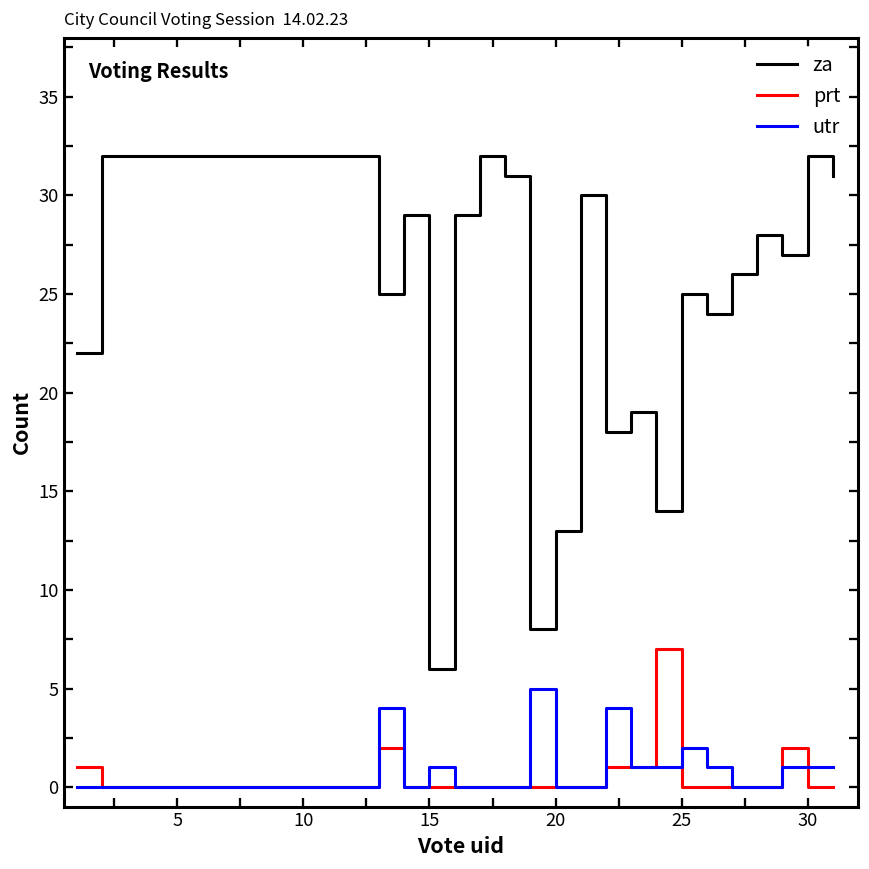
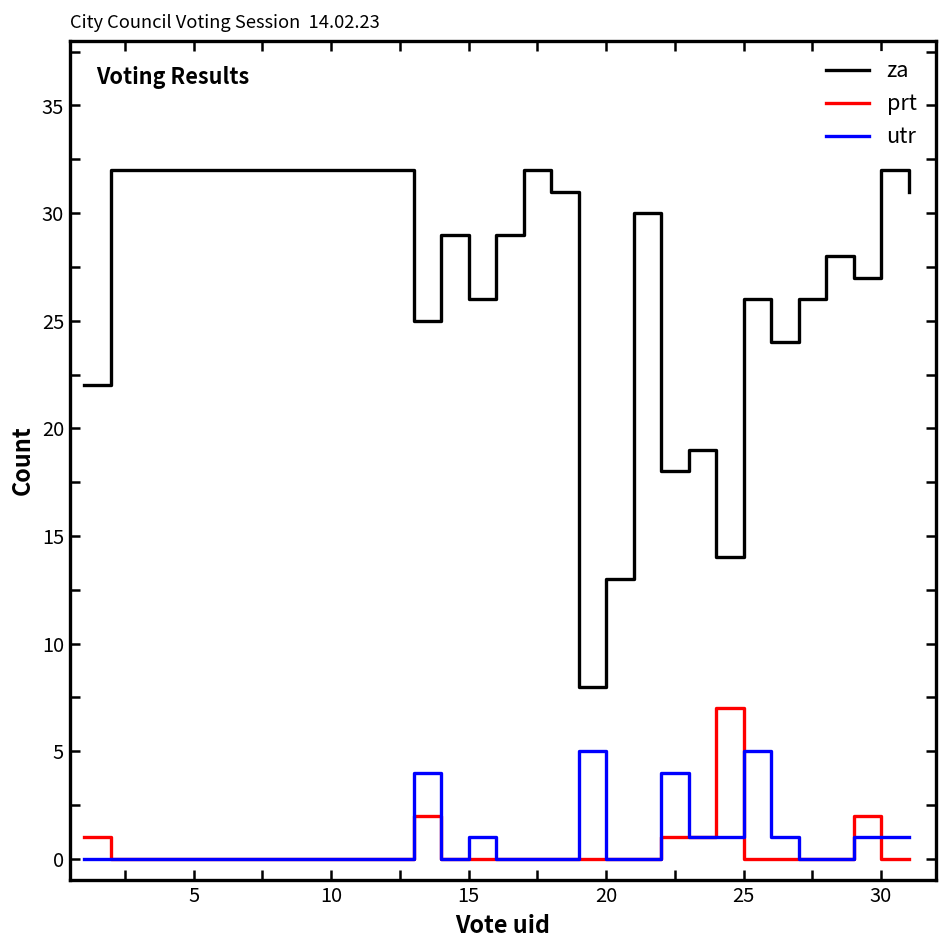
  {
    "za": {
      "5": 32,
      "10": 32,
-     "15": 6,
+     "15": 26,
      "20": 13,
-     "25": 25,
+     "25": 26,
      "30": 32
    },
    "prt": {
      "15": 0,
      "25": 0,
      "30": 0
    },
    "utr": {
      "15": 1,
-     "25": 2,
+     "25": 5,
      "30": 1
    }
  }
